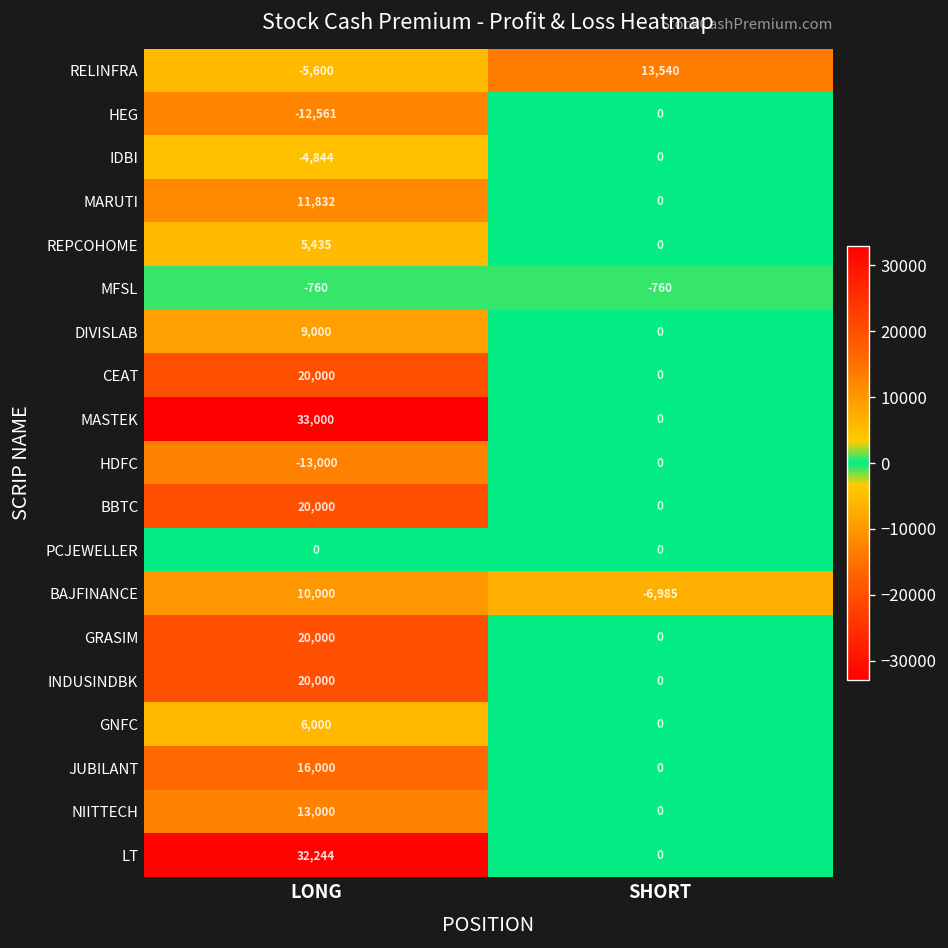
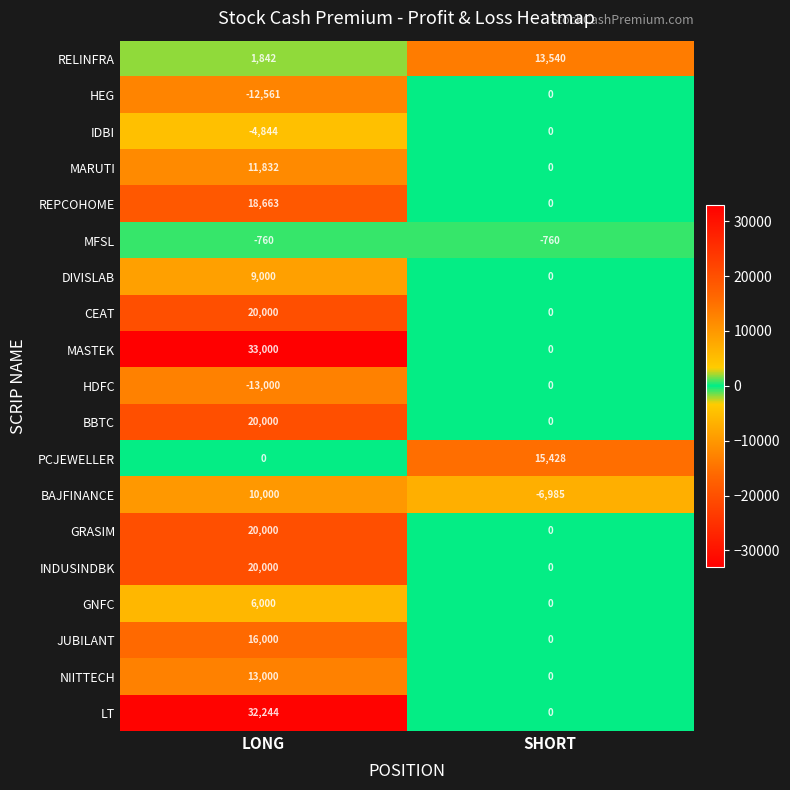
  {
    "RELINFRA": {
-     "LONG": "-5,600",
+     "LONG": "1,842",
      "SHORT": "13,540"
    },
    "HEG": {
      "LONG": "-12,561",
      "SHORT": "0"
    },
    "IDBI": {
      "LONG": "-4,844",
      "SHORT": "0"
    },
    "MARUTI": {
      "LONG": "11,832",
      "SHORT": "0"
    },
    "REPCOHOME": {
-     "LONG": "5,435",
+     "LONG": "18,663",
      "SHORT": "0"
    },
    "MFSL": {
      "LONG": "-760",
      "SHORT": "-760"
    },
    "DIVISLAB": {
      "LONG": "9,000",
      "SHORT": "0"
    },
    "CEAT": {
      "LONG": "20,000",
      "SHORT": "0"
    },
    "MASTEK": {
      "LONG": "33,000",
      "SHORT": "0"
    },
    "HDFC": {
      "LONG": "-13,000",
      "SHORT": "0"
    },
    "BBTC": {
      "LONG": "20,000",
      "SHORT": "0"
    },
    "PCJEWELLER": {
      "LONG": "0",
-     "SHORT": "0"
+     "SHORT": "15,428"
    },
    "BAJFINANCE": {
      "LONG": "10,000",
      "SHORT": "-6,985"
    },
    "GRASIM": {
      "LONG": "20,000",
      "SHORT": "0"
    },
    "INDUSINDBK": {
      "LONG": "20,000",
      "SHORT": "0"
    },
    "GNFC": {
      "LONG": "6,000",
      "SHORT": "0"
    },
    "JUBILANT": {
      "LONG": "16,000",
      "SHORT": "0"
    },
    "NIITTECH": {
      "LONG": "13,000",
      "SHORT": "0"
    },
    "LT": {
      "LONG": "32,244",
      "SHORT": "0"
    }
  }
